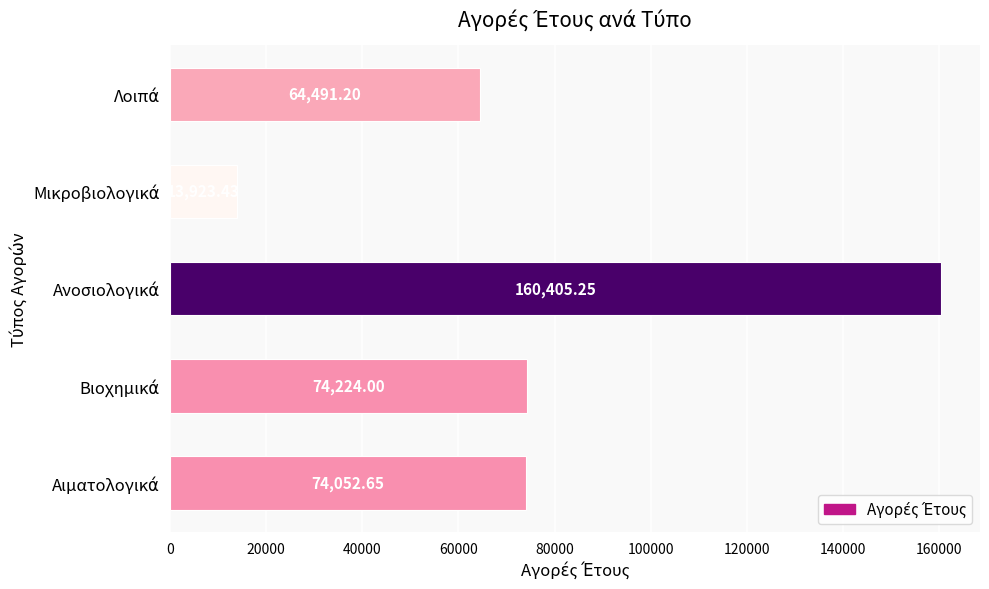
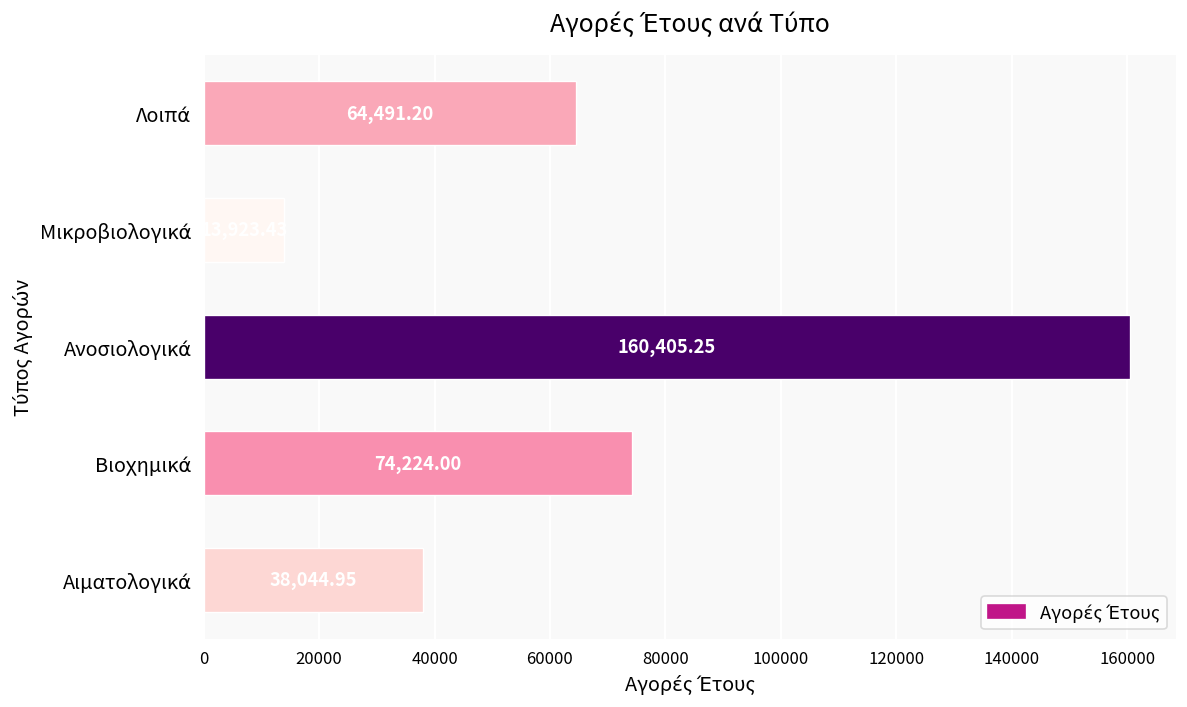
  {
    "Μικροβιολογικά": 14000,
-   "Αιματολογικά": 74000
+   "Αιματολογικά": 38000
  }
